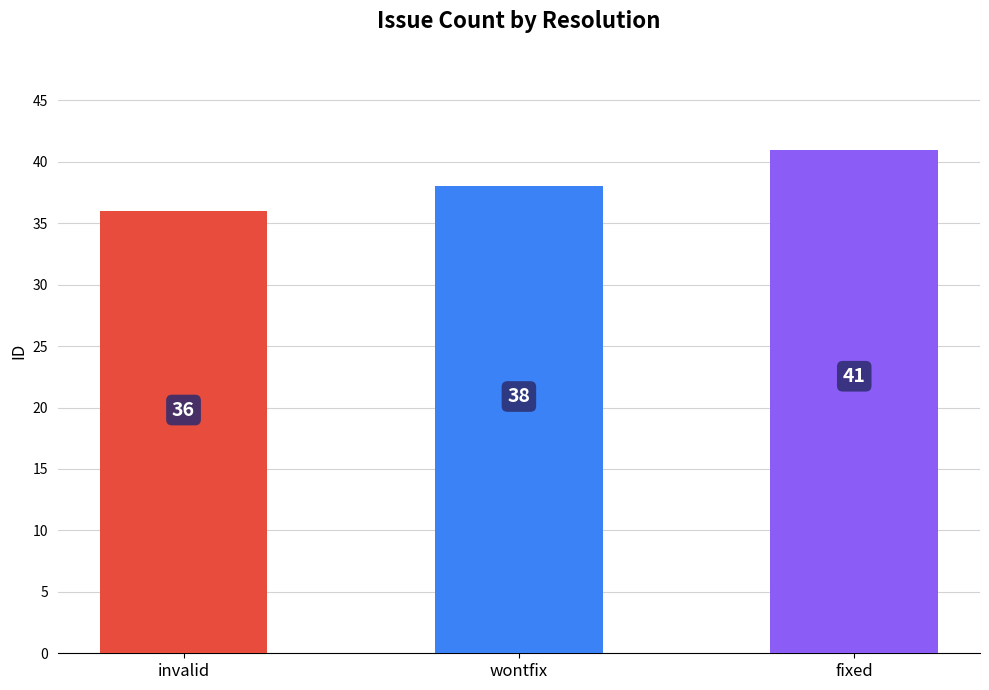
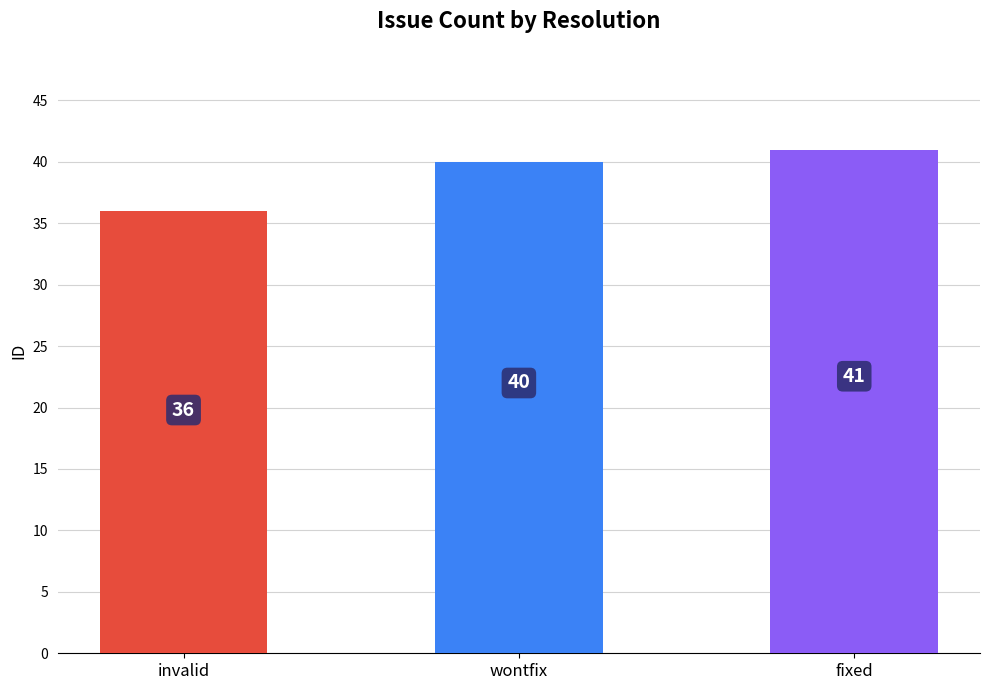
  {
-   "wontfix": 38
+   "wontfix": 40
  }
